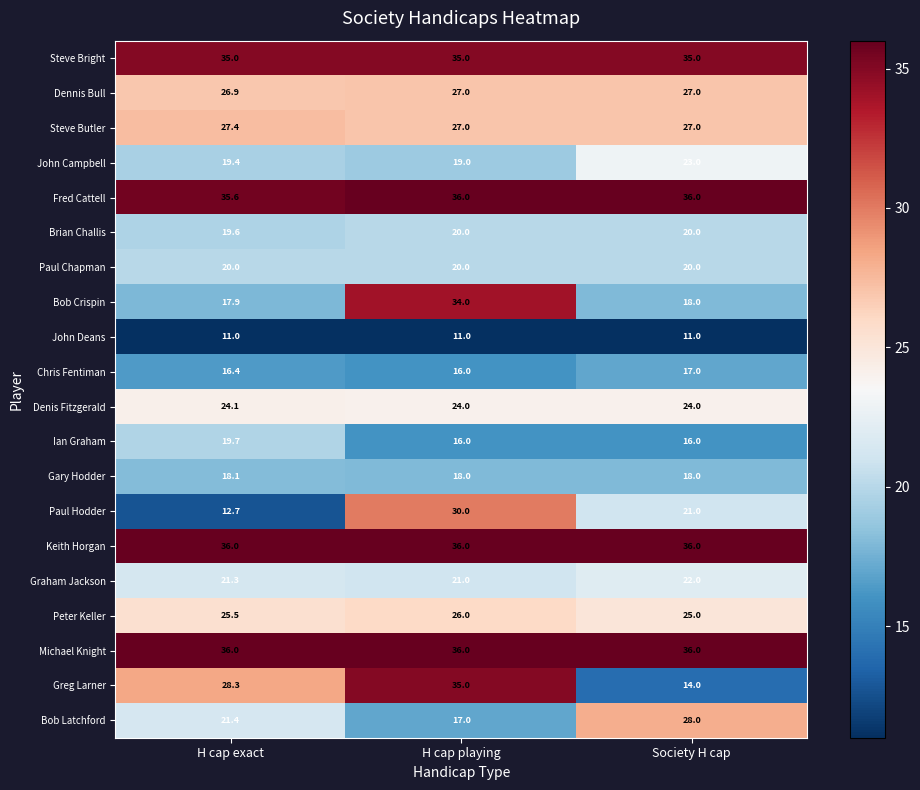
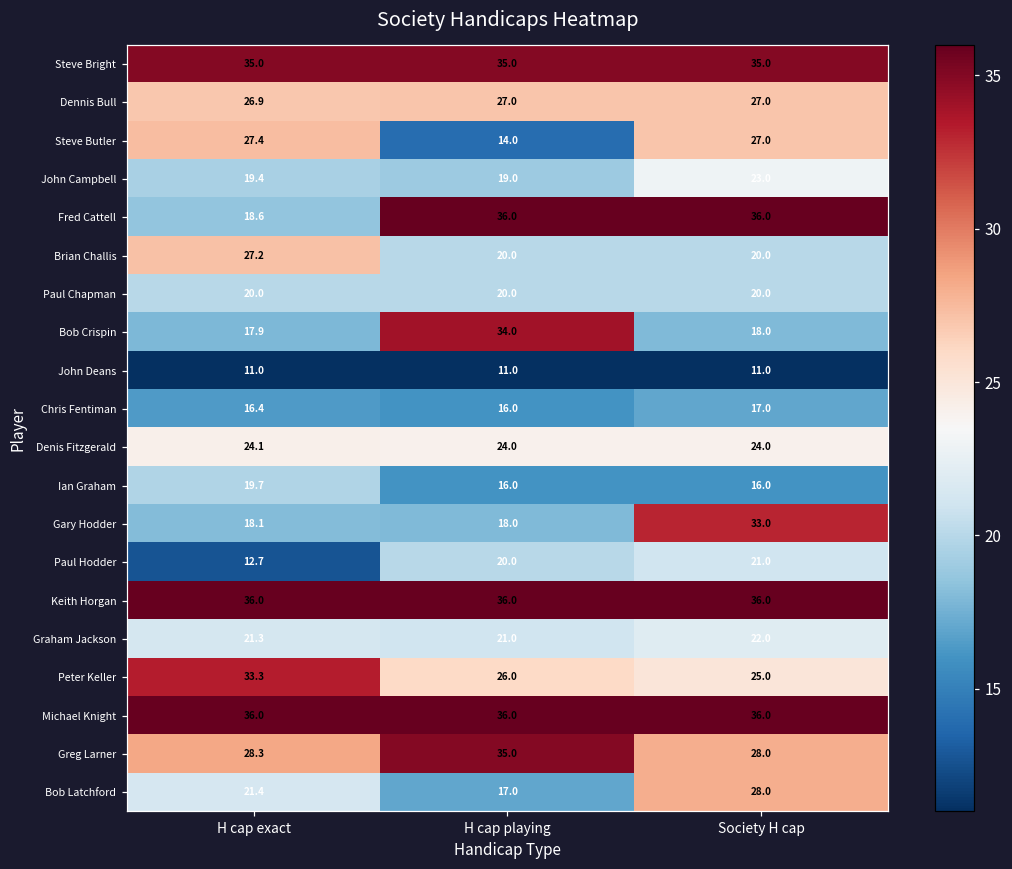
  {
    "Steve Bright": {
      "H cap exact": 35.0,
      "H cap playing": 35.0,
      "Society H cap": 35.0
    },
    "Dennis Bull": {
      "H cap exact": 26.9,
      "H cap playing": 27.0,
      "Society H cap": 27.0
    },
    "Steve Butler": {
      "H cap exact": 27.4,
-     "H cap playing": 27.0,
+     "H cap playing": 14.0,
      "Society H cap": 27.0
    },
    "John Campbell": {
      "H cap exact": 19.4,
      "H cap playing": 19.0
    },
    "Fred Cattell": {
-     "H cap exact": 35.6,
+     "H cap exact": 18.6,
      "H cap playing": 36.0,
      "Society H cap": 36.0
    },
    "Brian Challis": {
-     "H cap exact": 19.6,
+     "H cap exact": 27.2,
      "H cap playing": 20.0,
      "Society H cap": 20.0
    },
    "Paul Chapman": {
      "H cap exact": 20.0,
      "H cap playing": 20.0,
      "Society H cap": 20.0
    },
    "Bob Crispin": {
      "H cap exact": 17.9,
      "H cap playing": 34.0,
      "Society H cap": 18.0
    },
    "John Deans": {
      "H cap exact": 11.0,
      "H cap playing": 11.0,
      "Society H cap": 11.0
    },
    "Chris Fentiman": {
      "H cap exact": 16.4,
      "H cap playing": 16.0,
      "Society H cap": 17.0
    },
    "Denis Fitzgerald": {
      "H cap exact": 24.1,
      "H cap playing": 24.0,
      "Society H cap": 24.0
    },
    "Ian Graham": {
      "H cap exact": 19.7,
      "H cap playing": 16.0,
      "Society H cap": 16.0
    },
    "Gary Hodder": {
      "H cap exact": 18.1,
      "H cap playing": 18.0,
-     "Society H cap": 18.0
+     "Society H cap": 33.0
    },
    "Paul Hodder": {
      "H cap exact": 12.7,
-     "H cap playing": 30.0
+     "H cap playing": 20.0
    },
    "Keith Horgan": {
      "H cap exact": 36.0,
      "H cap playing": 36.0,
      "Society H cap": 36.0
    },
    "Peter Keller": {
-     "H cap exact": 25.5,
+     "H cap exact": 33.3,
      "H cap playing": 26.0,
      "Society H cap": 25.0
    },
    "Michael Knight": {
      "H cap exact": 36.0,
      "H cap playing": 36.0,
      "Society H cap": 36.0
    },
    "Greg Larner": {
      "H cap exact": 28.3,
      "H cap playing": 35.0,
-     "Society H cap": 14.0
+     "Society H cap": 28.0
    },
    "Bob Latchford": {
      "H cap playing": 17.0,
      "Society H cap": 28.0
    }
  }
